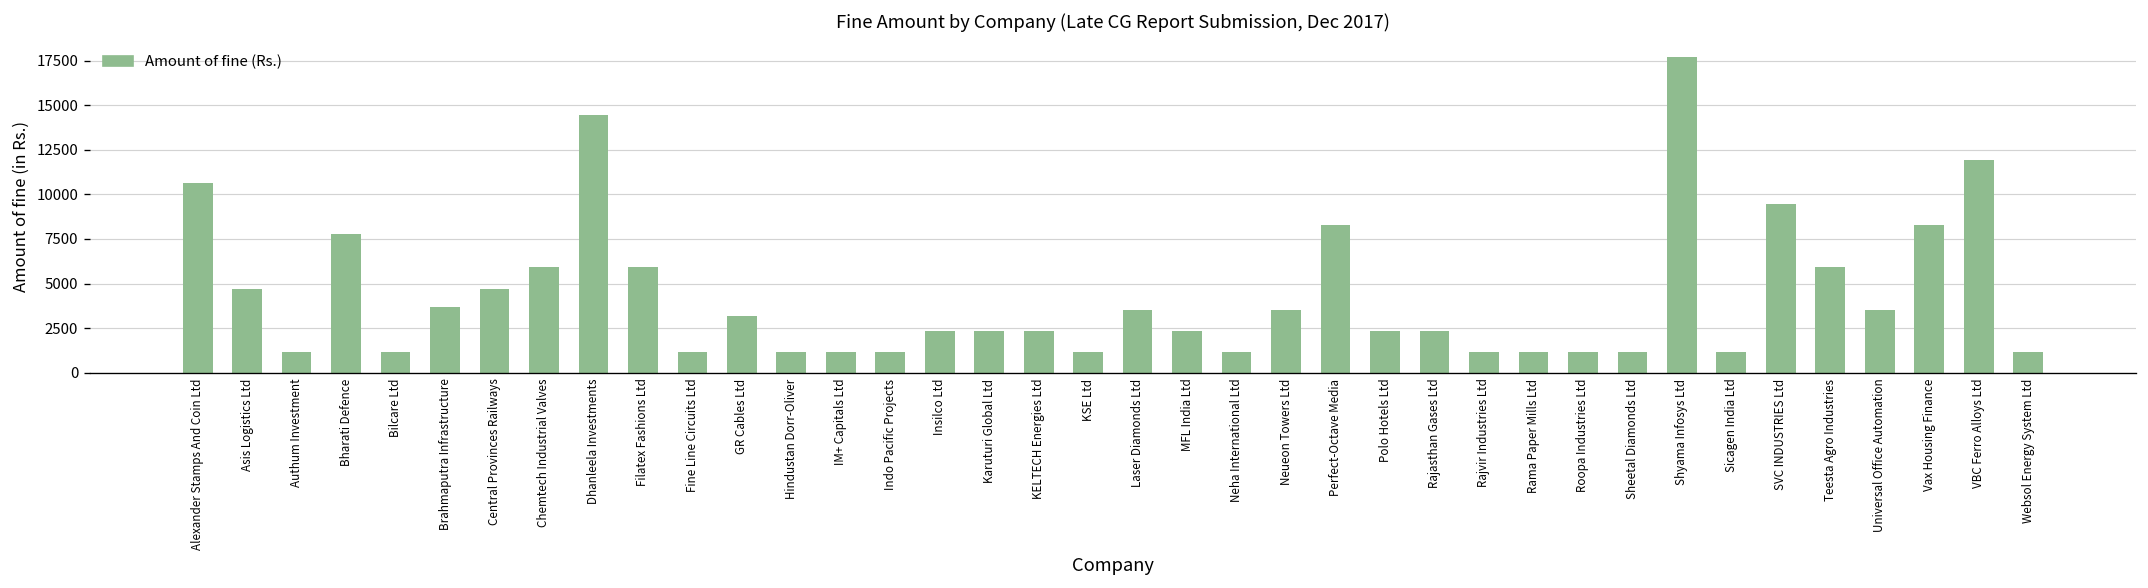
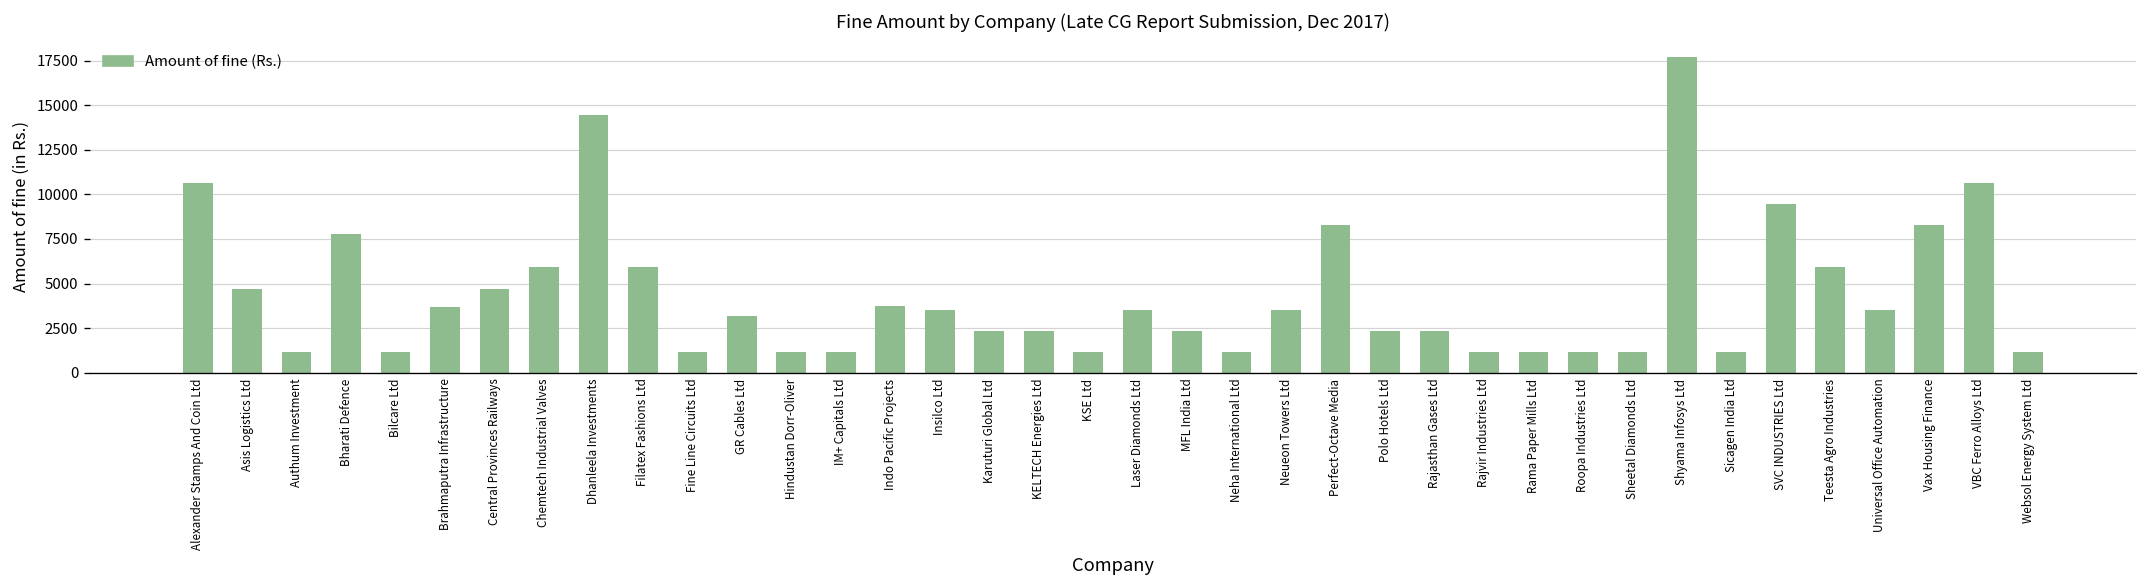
  {
    "Alexander Stamps And Coin Ltd": 10600,
    "Asis Logistics Ltd": 4700,
    "Authum Investment": 1200,
    "Bharati Defence": 7800,
    "Bilcare Ltd": 1200,
    "Brahmaputra Infrastructure": 3700,
    "Central Provinces Railways": 4700,
    "Chemtech Industrial Valves": 5900,
    "Dhanleela Investments": 14400,
    "Filatex Fashions Ltd": 5900,
    "Fine Line Circuits Ltd": 1200,
    "GR Cables Ltd": 3200,
    "Hindustan Dorr-Oliver": 1200,
    "IM+ Capitals Ltd": 1200,
-   "Indo Pacific Projects": 1200,
-   "Insilco Ltd": 2400,
+   "Indo Pacific Projects": 3700,
+   "Insilco Ltd": 3500,
    "Karuturi Global Ltd": 2400,
    "KELTECH Energies Ltd": 2400,
    "KSE Ltd": 1200,
    "Laser Diamonds Ltd": 3500,
    "MFL India Ltd": 2400,
    "Neha International Ltd": 1200,
    "Neueon Towers Ltd": 3500,
    "Perfect-Octave Media": 8300,
    "Polo Hotels Ltd": 2400,
    "Rajasthan Gases Ltd": 2400,
    "Rajvir Industries Ltd": 1200,
    "Rama Paper Mills Ltd": 1200,
    "Roopa Industries Ltd": 1200,
    "Sheetal Diamonds Ltd": 1200,
    "Shyama Infosys Ltd": 17700,
    "Sicagen India Ltd": 1200,
    "SVC INDUSTRIES Ltd": 9400,
    "Teesta Agro Industries": 5900,
    "Universal Office Automation": 3500,
    "Vax Housing Finance": 8300,
-   "VBC Ferro Alloys Ltd": 11900,
+   "VBC Ferro Alloys Ltd": 10600,
    "Websol Energy System Ltd": 1200
  }
